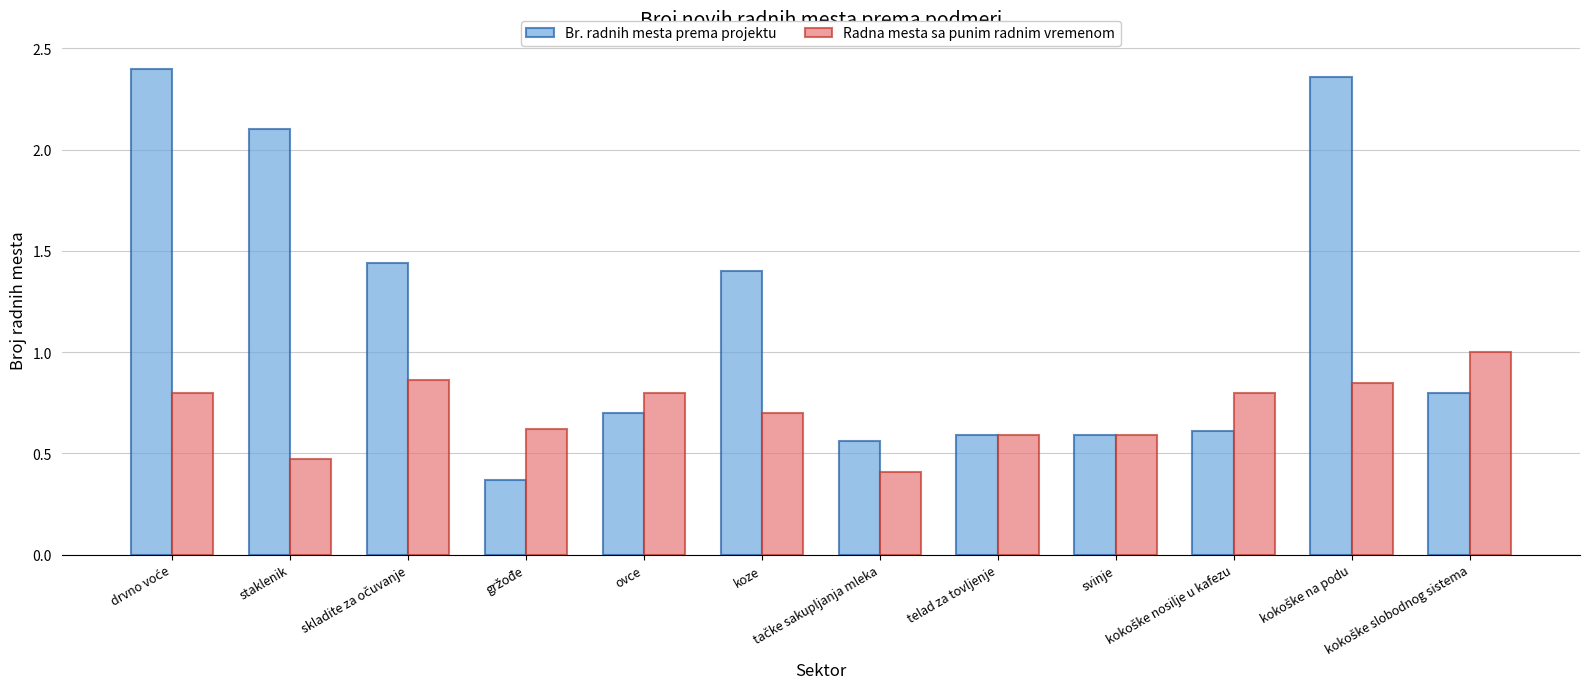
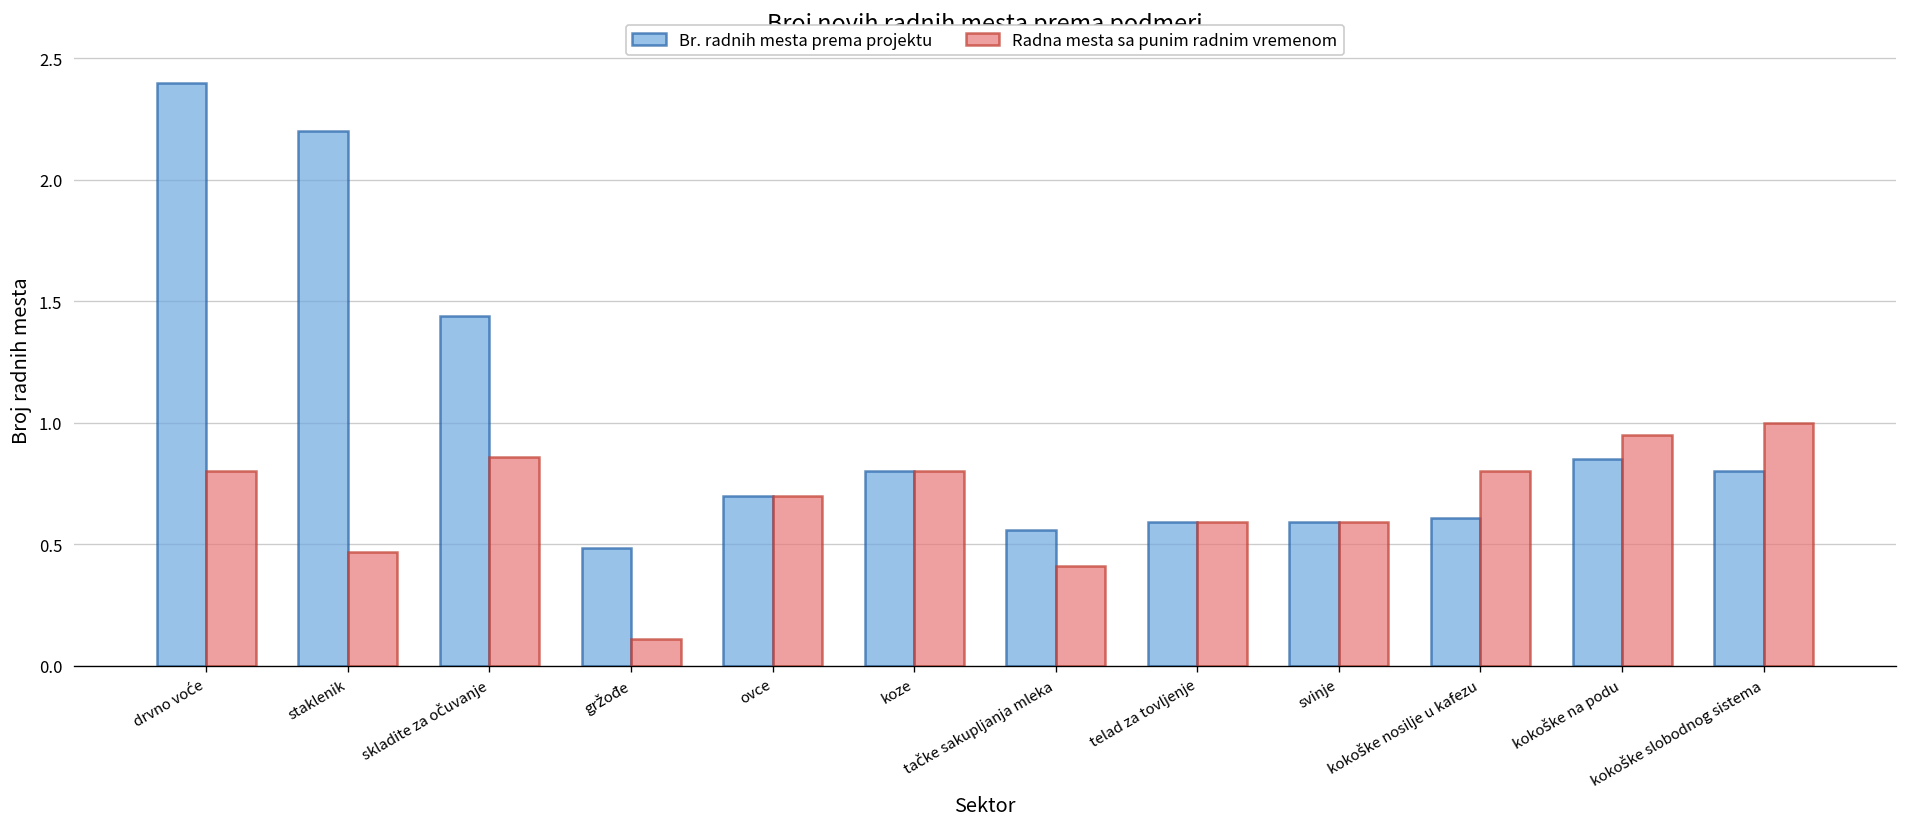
  {
    "Br. radnih mesta prema projektu": {
      "drvno voće": 2.40,
-     "staklenik": 2.1,
+     "staklenik": 2.2,
      "skladite za očuvanje": 1.44,
-     "gržođe": 0.37,
+     "gržođe": 0.49,
      "ovce": 0.70,
-     "koze": 1.4,
+     "koze": 0.8,
      "tačke sakupljanja mleka": 0.56,
      "telad za tovljenje": 0.59,
      "svinje": 0.59,
      "kokoške nosilje u kafezu": 0.61,
-     "kokoške na podu": 2.36,
+     "kokoške na podu": 0.85,
      "kokoške slobodnog sistema": 0.80
    },
    "Radna mesta sa punim radnim vremenom": {
      "drvno voće": 0.80,
      "staklenik": 0.47,
      "skladite za očuvanje": 0.86,
-     "gržođe": 0.62,
-     "ovce": 0.8,
-     "koze": 0.7,
+     "gržođe": 0.11,
+     "ovce": 0.7,
+     "koze": 0.8,
      "tačke sakupljanja mleka": 0.41,
      "telad za tovljenje": 0.59,
      "svinje": 0.59,
      "kokoške nosilje u kafezu": 0.80,
-     "kokoške na podu": 0.85,
+     "kokoške na podu": 0.95,
      "kokoške slobodnog sistema": 1.00
    }
  }
